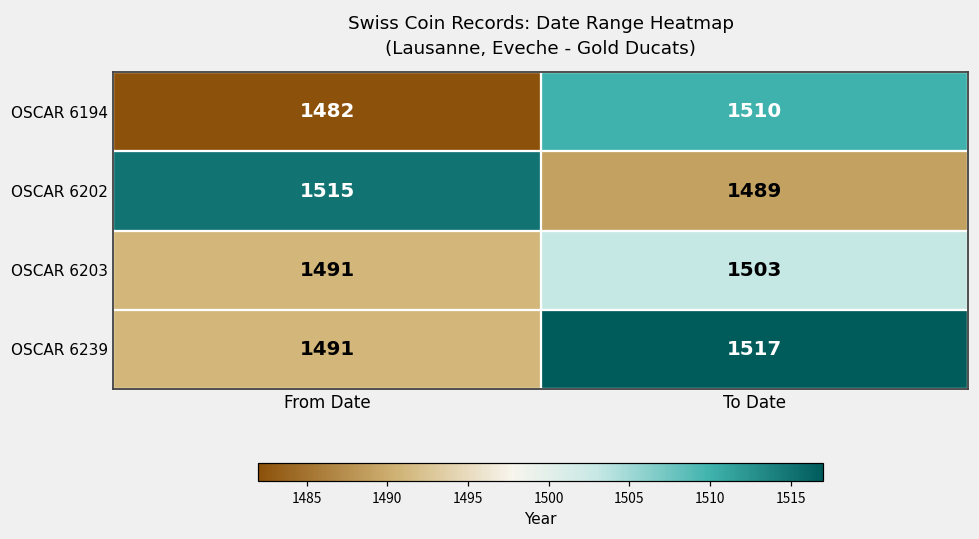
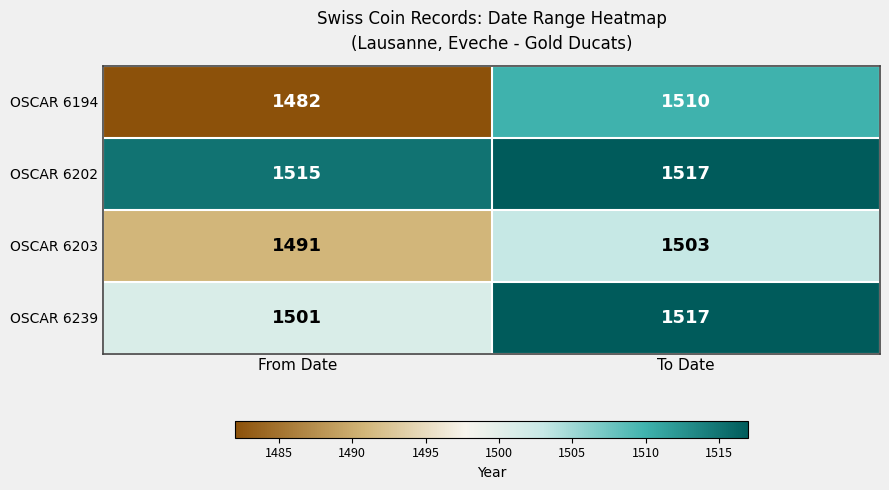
  {
    "OSCAR 6194": {
      "From Date": 1482,
      "To Date": 1510
    },
    "OSCAR 6202": {
      "From Date": 1515,
-     "To Date": 1489
+     "To Date": 1517
    },
    "OSCAR 6203": {
      "From Date": 1491,
      "To Date": 1503
    },
    "OSCAR 6239": {
-     "From Date": 1491,
+     "From Date": 1501,
      "To Date": 1517
    }
  }
